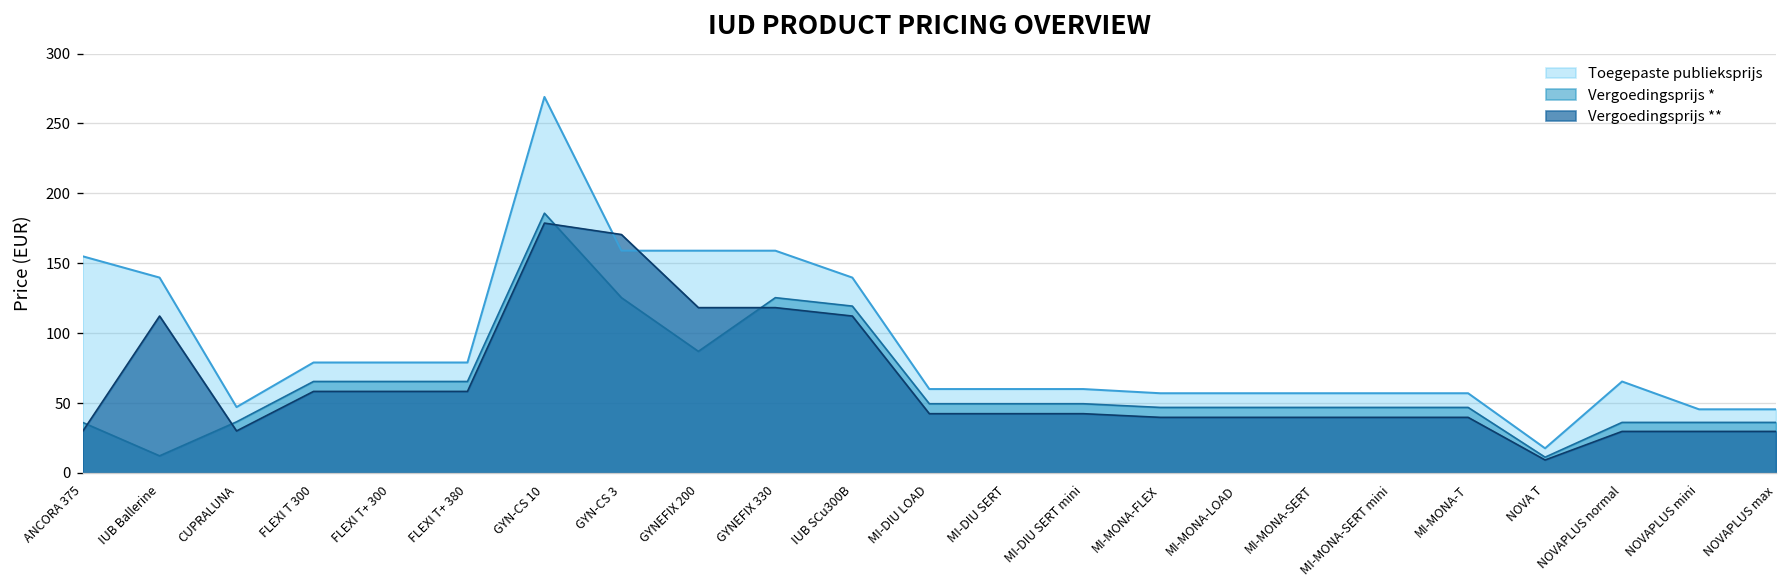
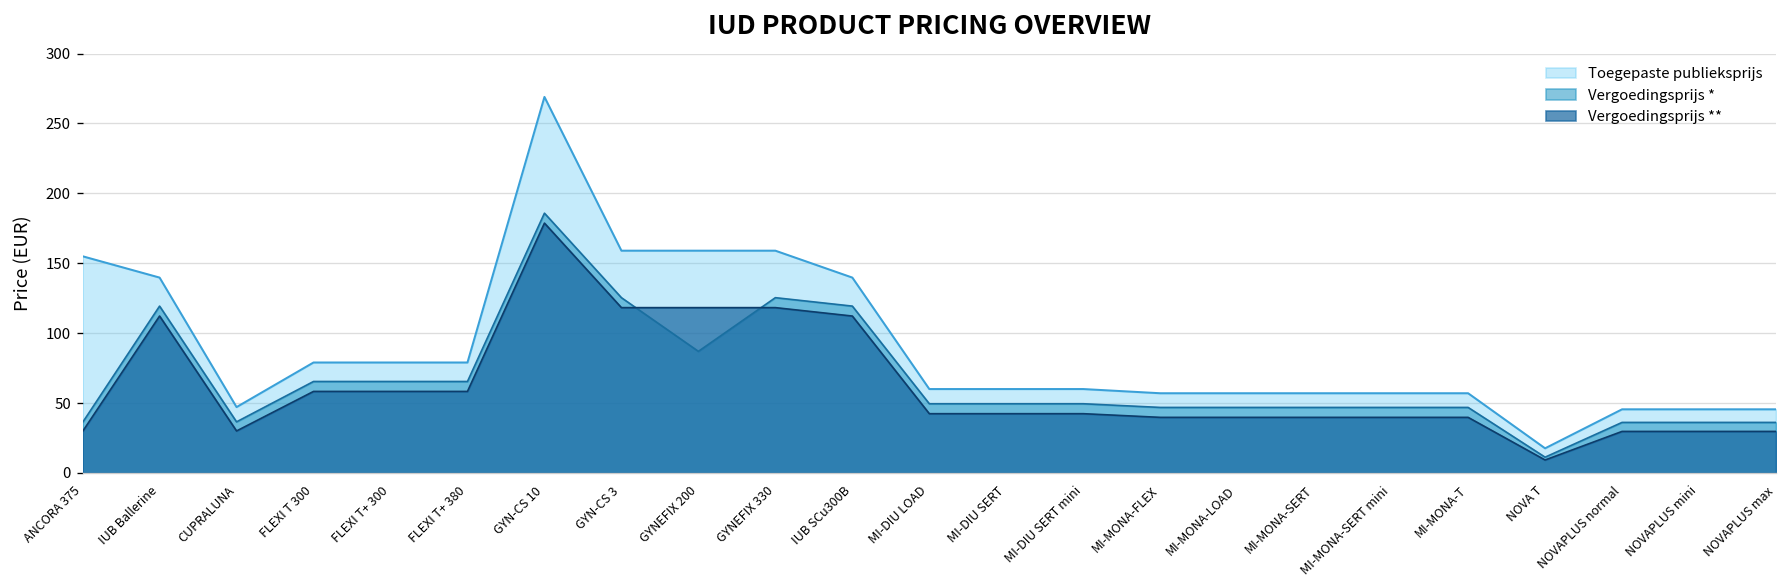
  {
    "Toegepaste publieksprijs": {
      "ANCORA 375": 155,
      "IUB Ballerine": 140,
      "CUPRALUNA": 47,
      "FLEXI T 300": 79,
      "FLEXI T+ 300": 79,
      "FLEXI T+ 380": 79,
      "GYN-CS 10": 269,
      "GYN-CS 3": 159,
      "GYNEFIX 200": 159,
      "GYNEFIX 330": 159,
      "IUB SCu300B": 140,
      "MI-DIU LOAD": 60,
      "MI-DIU SERT": 60,
      "MI-DIU SERT mini": 60,
      "MI-MONA-FLEX": 57,
      "MI-MONA-LOAD": 57,
      "MI-MONA-SERT": 57,
      "MI-MONA-SERT mini": 57,
      "MI-MONA-T": 57,
      "NOVA T": 18,
-     "NOVAPLUS normal": 65,
+     "NOVAPLUS normal": 46,
      "NOVAPLUS mini": 46,
      "NOVAPLUS max": 46
    },
    "Vergoedingsprijs *": {
      "ANCORA 375": 36,
-     "IUB Ballerine": 12,
+     "IUB Ballerine": 119,
      "CUPRALUNA": 37,
      "FLEXI T 300": 65,
      "FLEXI T+ 300": 65,
      "FLEXI T+ 380": 65,
      "GYN-CS 10": 186,
      "GYN-CS 3": 125,
      "GYNEFIX 200": 87,
      "GYNEFIX 330": 125,
      "IUB SCu300B": 119,
      "MI-DIU LOAD": 49,
      "MI-DIU SERT": 49,
      "MI-DIU SERT mini": 49,
      "MI-MONA-FLEX": 47,
      "MI-MONA-LOAD": 47,
      "MI-MONA-SERT": 47,
      "MI-MONA-SERT mini": 47,
      "MI-MONA-T": 47,
      "NOVAPLUS normal": 36,
      "NOVAPLUS mini": 36,
      "NOVAPLUS max": 36
    },
    "Vergoedingsprijs **": {
      "ANCORA 375": 30,
      "IUB Ballerine": 112,
      "CUPRALUNA": 30,
      "FLEXI T 300": 58,
      "FLEXI T+ 300": 58,
      "FLEXI T+ 380": 58,
      "GYN-CS 10": 179,
-     "GYN-CS 3": 171,
+     "GYN-CS 3": 118,
      "GYNEFIX 200": 118,
      "GYNEFIX 330": 118,
      "IUB SCu300B": 112,
      "MI-DIU LOAD": 42,
      "MI-DIU SERT": 42,
      "MI-DIU SERT mini": 42,
      "MI-MONA-FLEX": 40,
      "MI-MONA-LOAD": 40,
      "MI-MONA-SERT": 40,
      "MI-MONA-SERT mini": 40,
      "MI-MONA-T": 40,
      "NOVAPLUS normal": 30,
      "NOVAPLUS mini": 30,
      "NOVAPLUS max": 30
    }
  }
